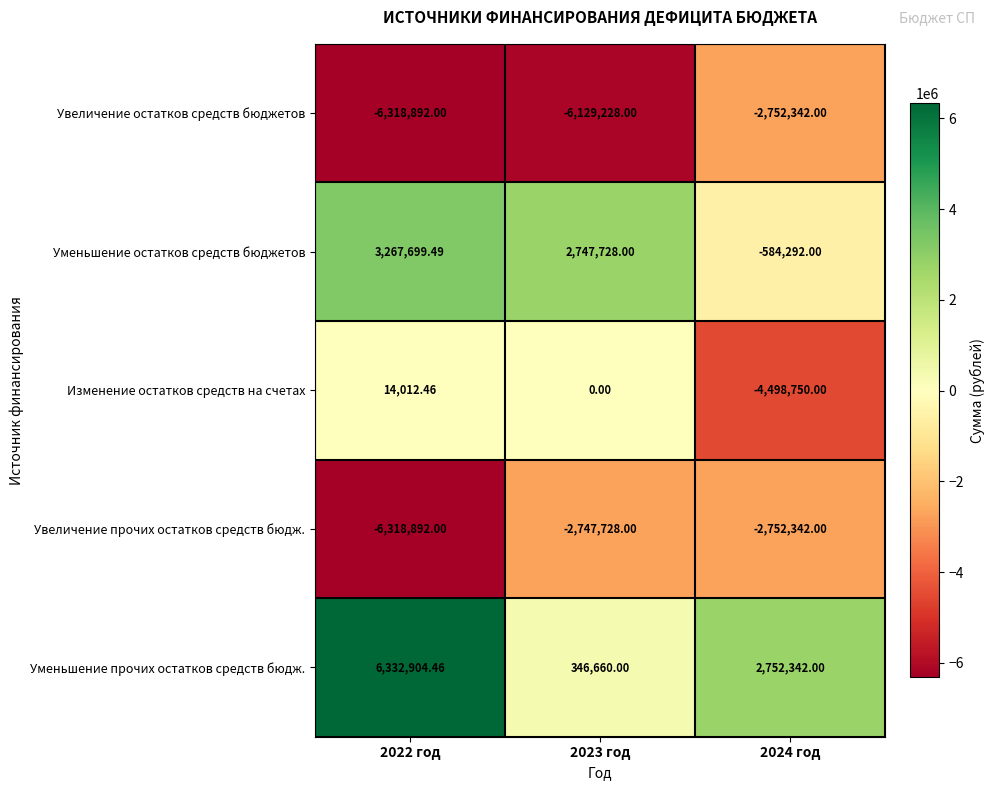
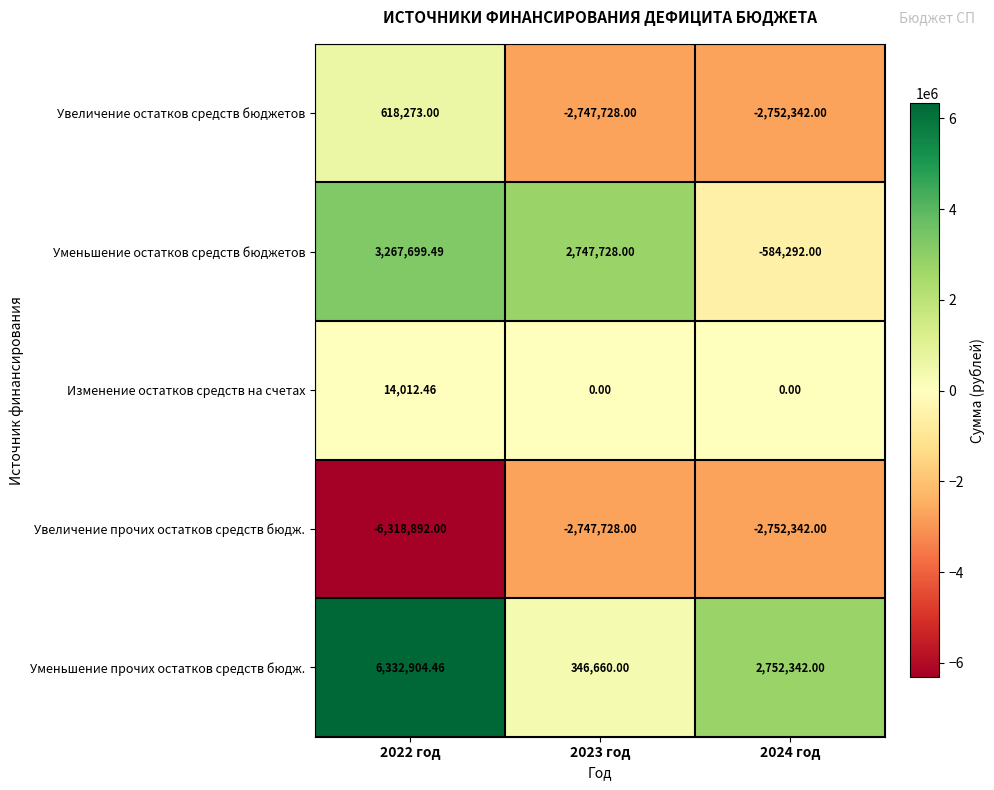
  {
    "Увеличение остатков средств бюджетов": {
-     "2022 год": "-6,318,892.00",
-     "2023 год": "-6,129,228.00",
+     "2022 год": "618,273.00",
+     "2023 год": "-2,747,728.00",
      "2024 год": "-2,752,342.00"
    },
    "Уменьшение остатков средств бюджетов": {
      "2022 год": "3,267,699.49",
      "2023 год": "2,747,728.00",
      "2024 год": "-584,292.00"
    },
    "Изменение остатков средств на счетах": {
      "2022 год": "14,012.46",
      "2023 год": "0.00",
-     "2024 год": "-4,498,750.00"
+     "2024 год": "0.00"
    },
    "Увеличение прочих остатков средств бюдж.": {
      "2022 год": "-6,318,892.00",
      "2023 год": "-2,747,728.00",
      "2024 год": "-2,752,342.00"
    },
    "Уменьшение прочих остатков средств бюдж.": {
      "2022 год": "6,332,904.46",
      "2023 год": "346,660.00",
      "2024 год": "2,752,342.00"
    }
  }
